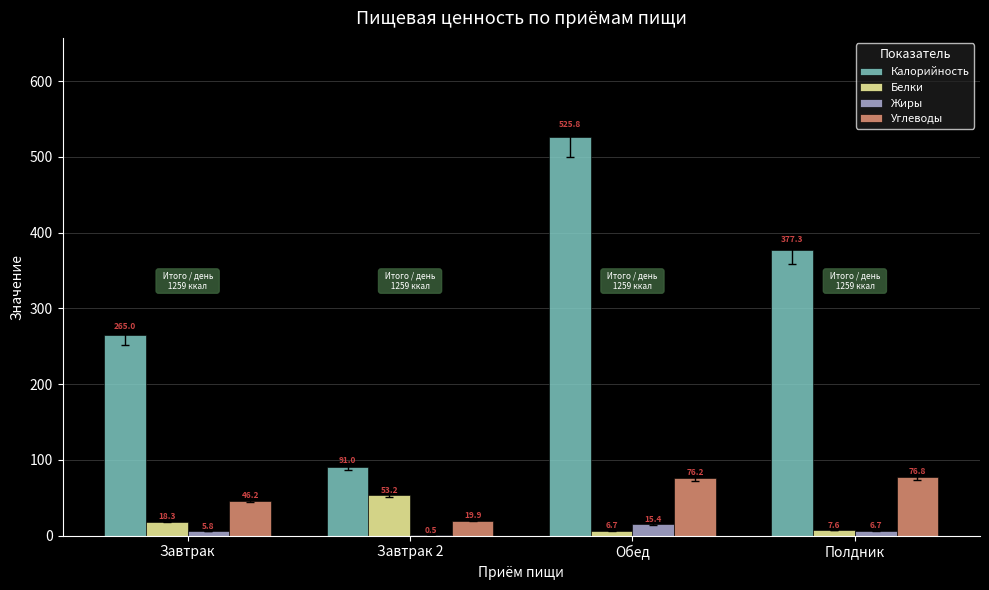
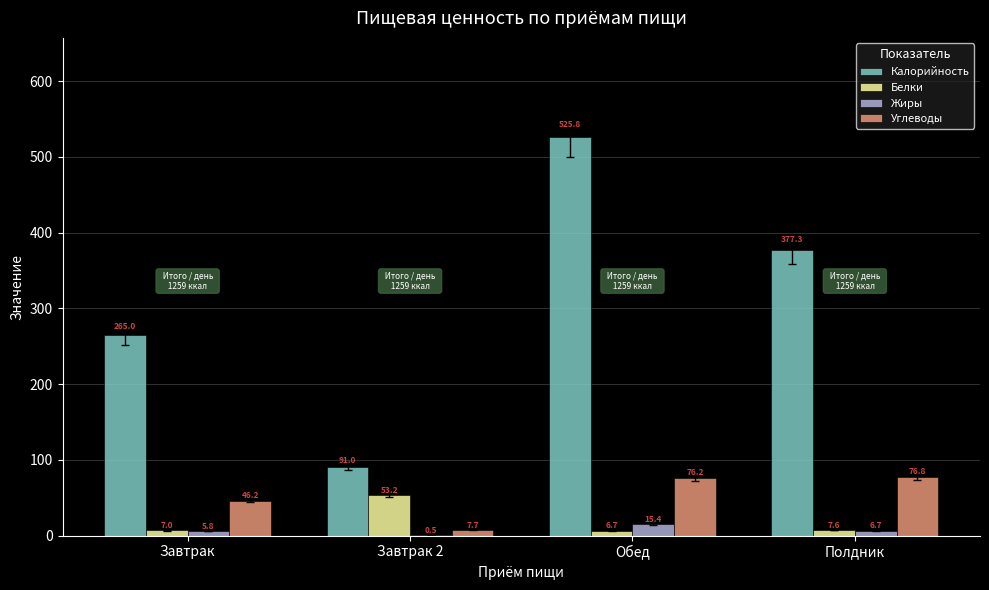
  {
    "Белки": {
-     "Завтрак": 18.3
+     "Завтрак": 7.0
    },
    "Углеводы": {
-     "Завтрак 2": 19.9
+     "Завтрак 2": 7.7
    }
  }
